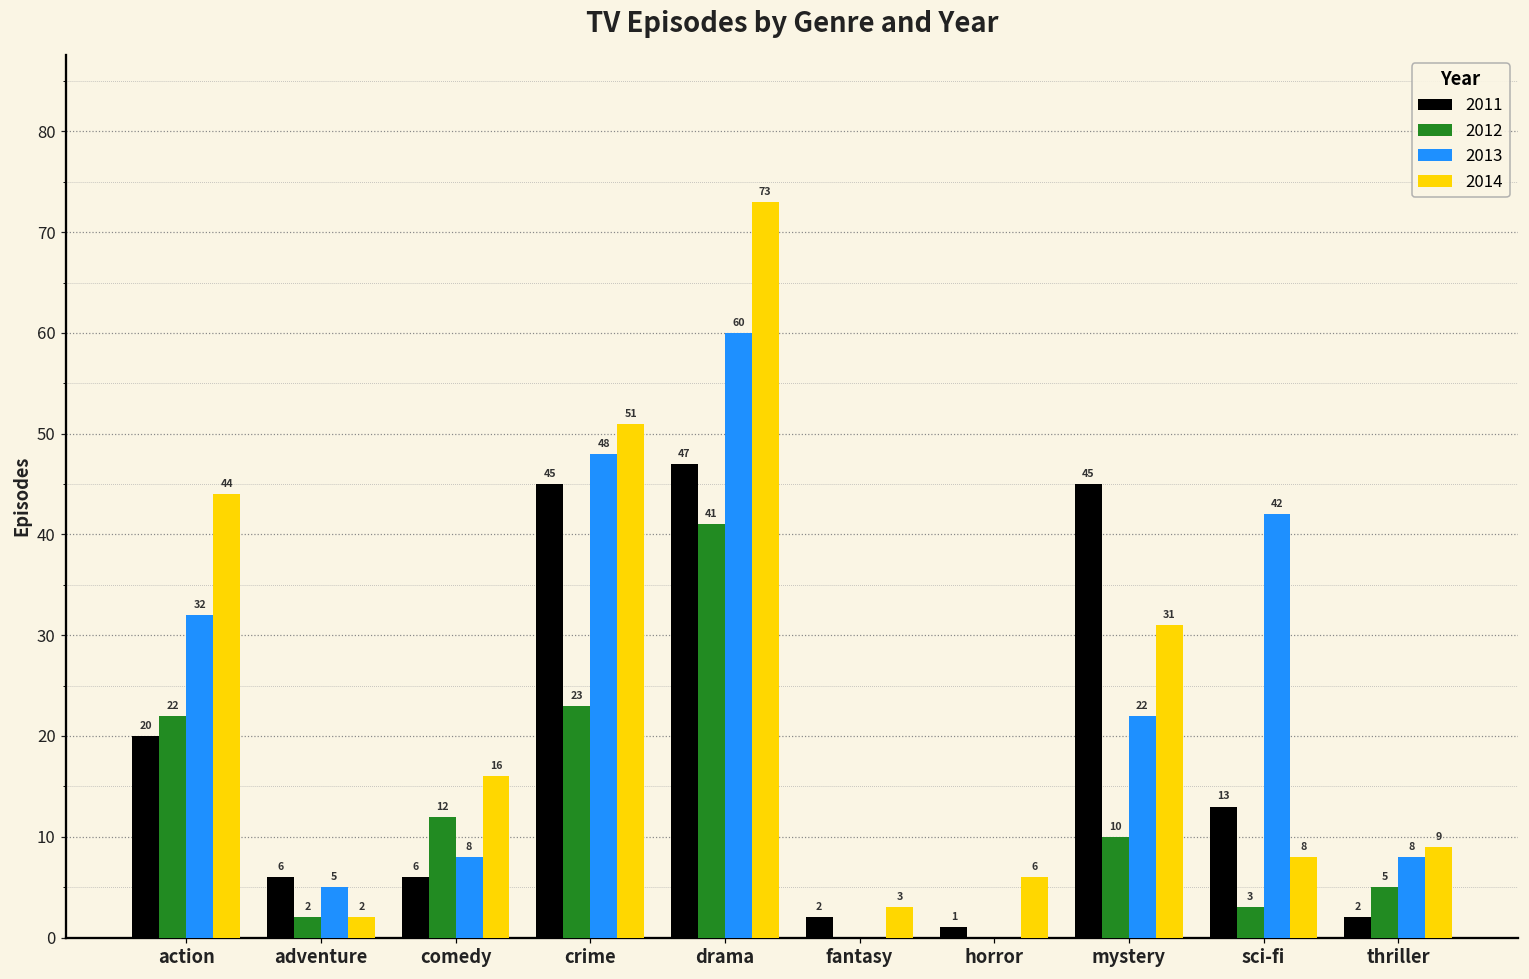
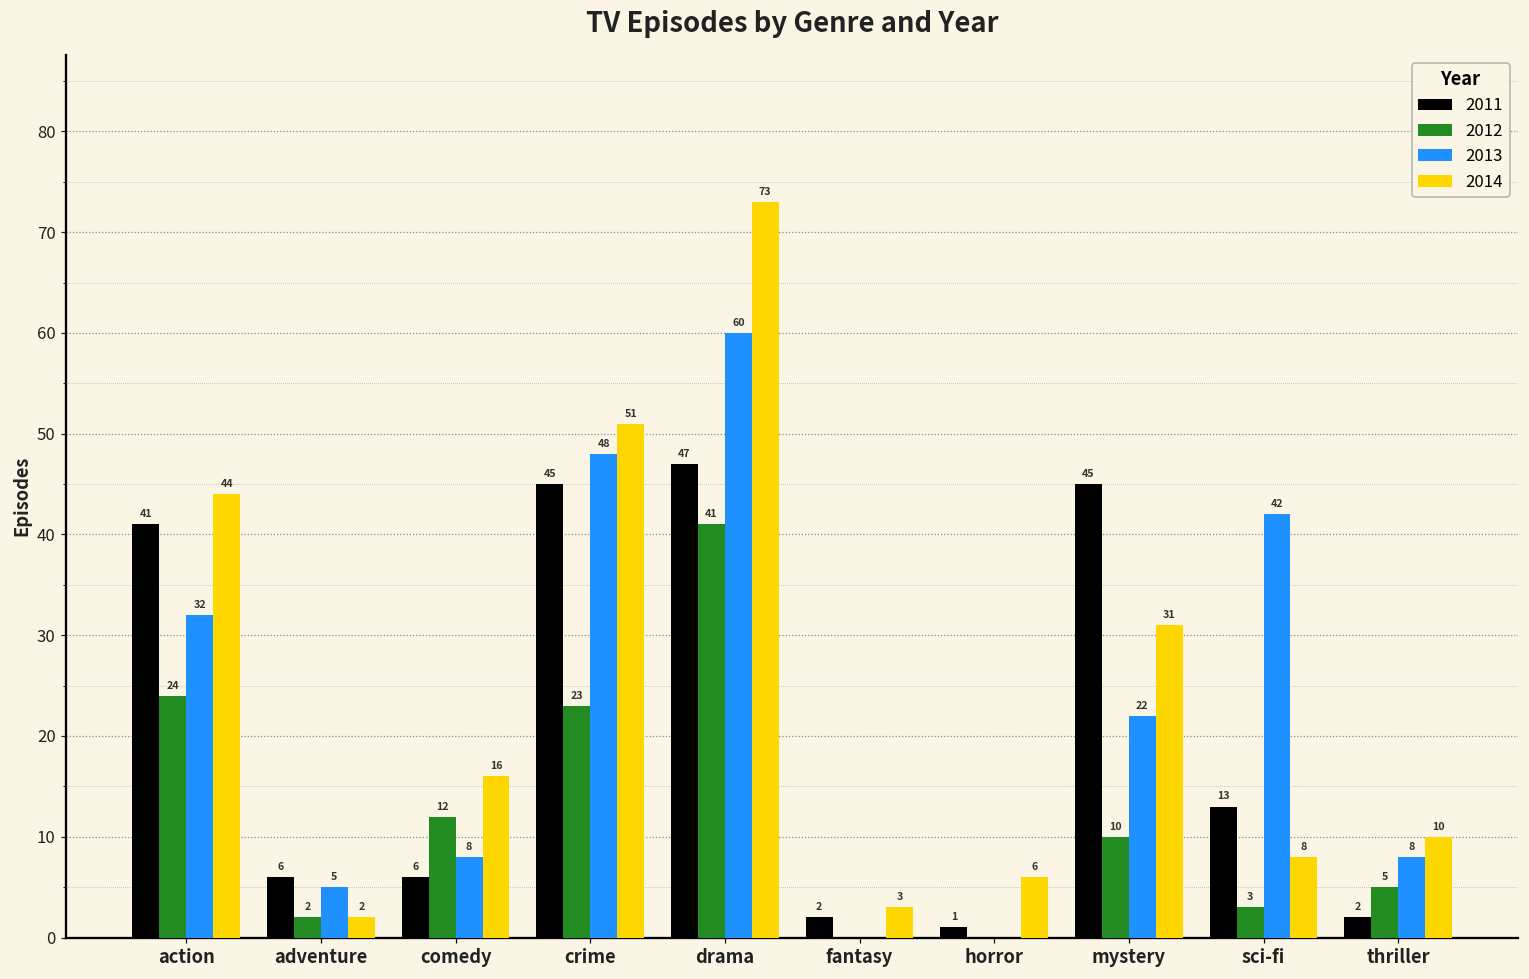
  {
    "2011": {
-     "action": 20,
+     "action": 41,
      "adventure": 6,
      "comedy": 6,
      "crime": 45,
      "drama": 47,
      "fantasy": 2,
      "horror": 1,
      "mystery": 45,
      "sci-fi": 13,
      "thriller": 2
    },
    "2012": {
-     "action": 22,
+     "action": 24,
      "adventure": 2,
      "comedy": 12,
      "crime": 23,
      "drama": 41,
      "mystery": 10,
      "sci-fi": 3,
      "thriller": 5
    },
    "2013": {
      "action": 32,
      "adventure": 5,
      "comedy": 8,
      "crime": 48,
      "drama": 60,
      "mystery": 22,
      "sci-fi": 42,
      "thriller": 8
    },
    "2014": {
      "action": 44,
      "adventure": 2,
      "comedy": 16,
      "crime": 51,
      "drama": 73,
      "fantasy": 3,
      "horror": 6,
      "mystery": 31,
      "sci-fi": 8,
-     "thriller": 9
+     "thriller": 10
    }
  }
